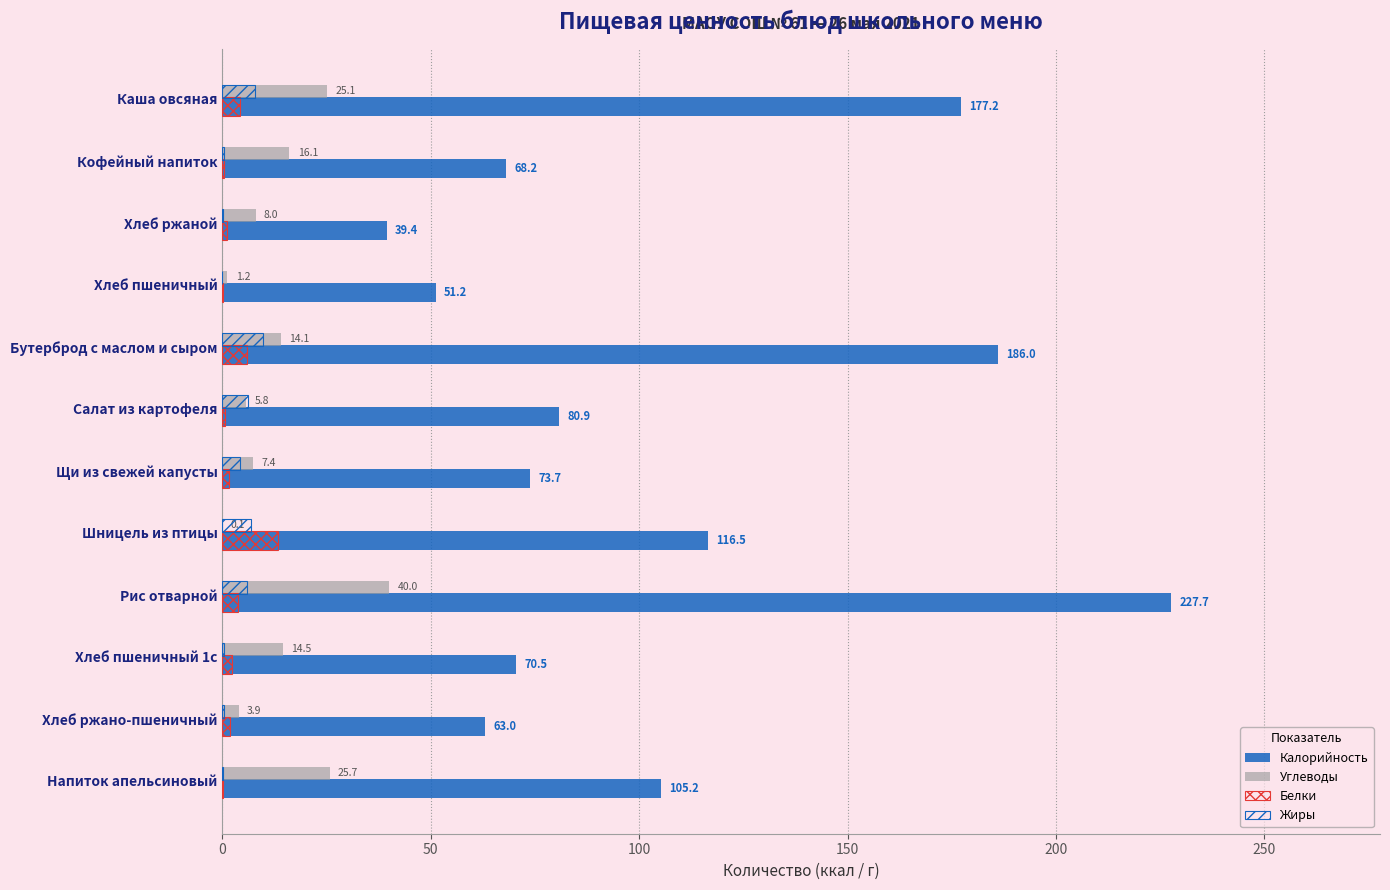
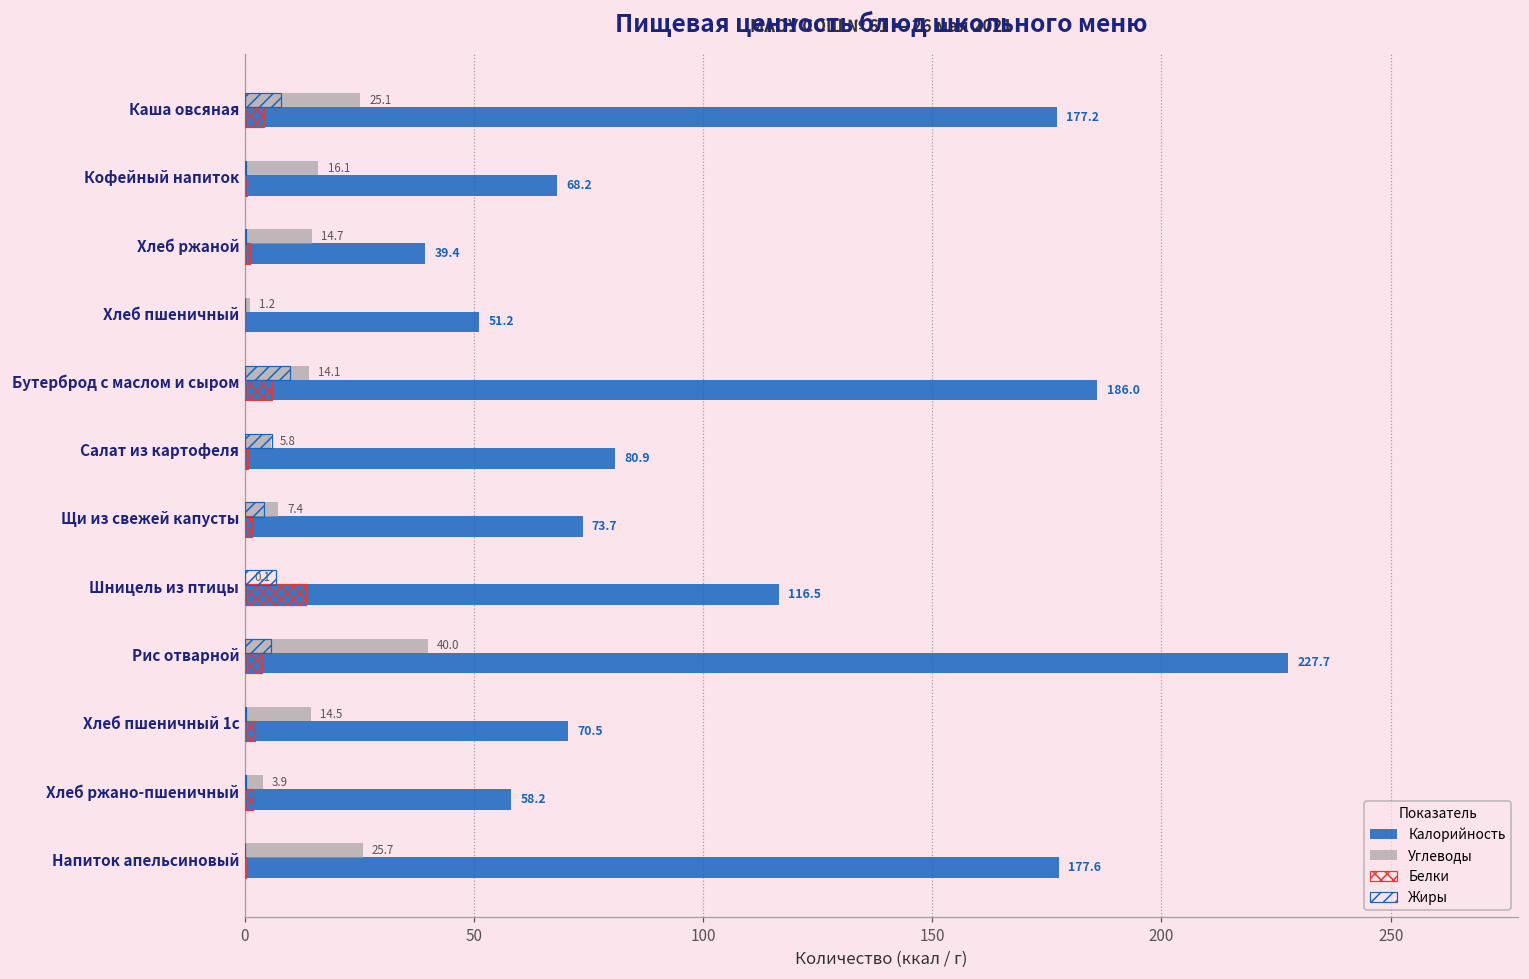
  {
    "Калорийность": {
      "Каша овсяная": 177.2,
      "Кофейный напиток": 68.2,
      "Хлеб ржаной": 39.4,
      "Хлеб пшеничный": 51.2,
      "Бутерброд с маслом и сыром": 186.0,
      "Салат из картофеля": 80.9,
      "Щи из свежей капусты": 73.7,
      "Шницель из птицы": 116.5,
      "Рис отварной": 227.7,
      "Хлеб пшеничный 1с": 70.5,
-     "Хлеб ржано-пшеничный": 63.0,
-     "Напиток апельсиновый": 105.2
+     "Хлеб ржано-пшеничный": 58.2,
+     "Напиток апельсиновый": 177.6
    },
    "Углеводы": {
      "Каша овсяная": 25.1,
      "Кофейный напиток": 16.1,
-     "Хлеб ржаной": 8.0,
+     "Хлеб ржаной": 14.7,
      "Хлеб пшеничный": 1.2,
      "Бутерброд с маслом и сыром": 14.1,
      "Салат из картофеля": 5.8,
      "Щи из свежей капусты": 7.4,
      "Шницель из птицы": 0.1,
      "Рис отварной": 40.0,
      "Хлеб пшеничный 1с": 14.5,
      "Хлеб ржано-пшеничный": 3.9,
      "Напиток апельсиновый": 25.7
    }
  }
